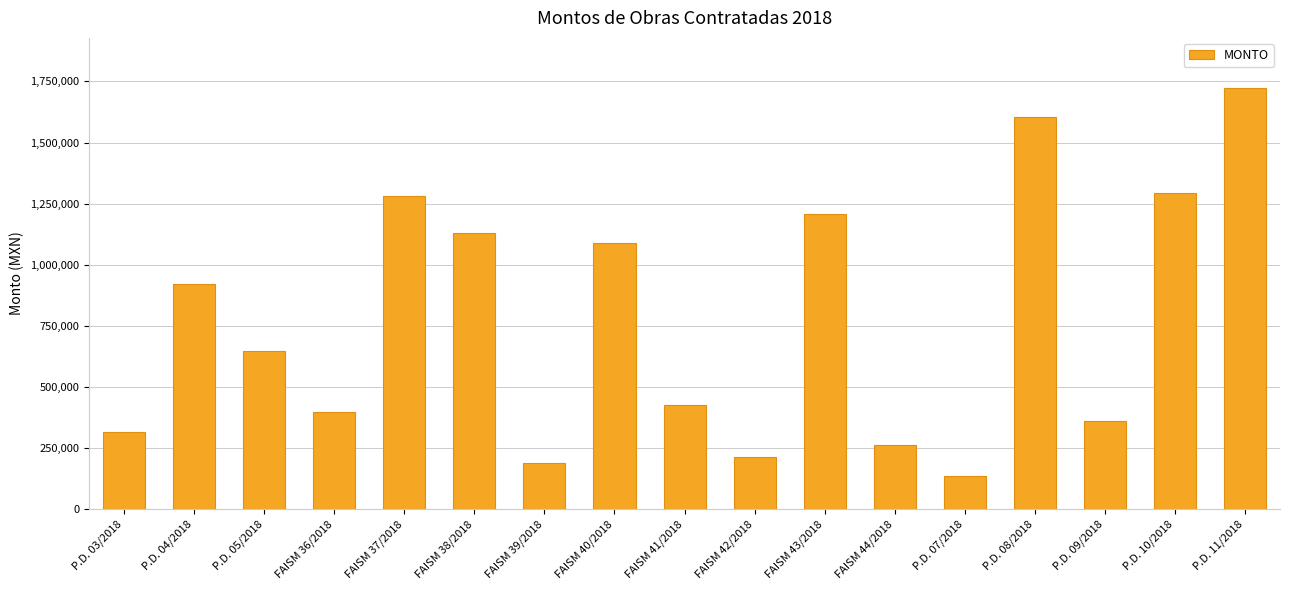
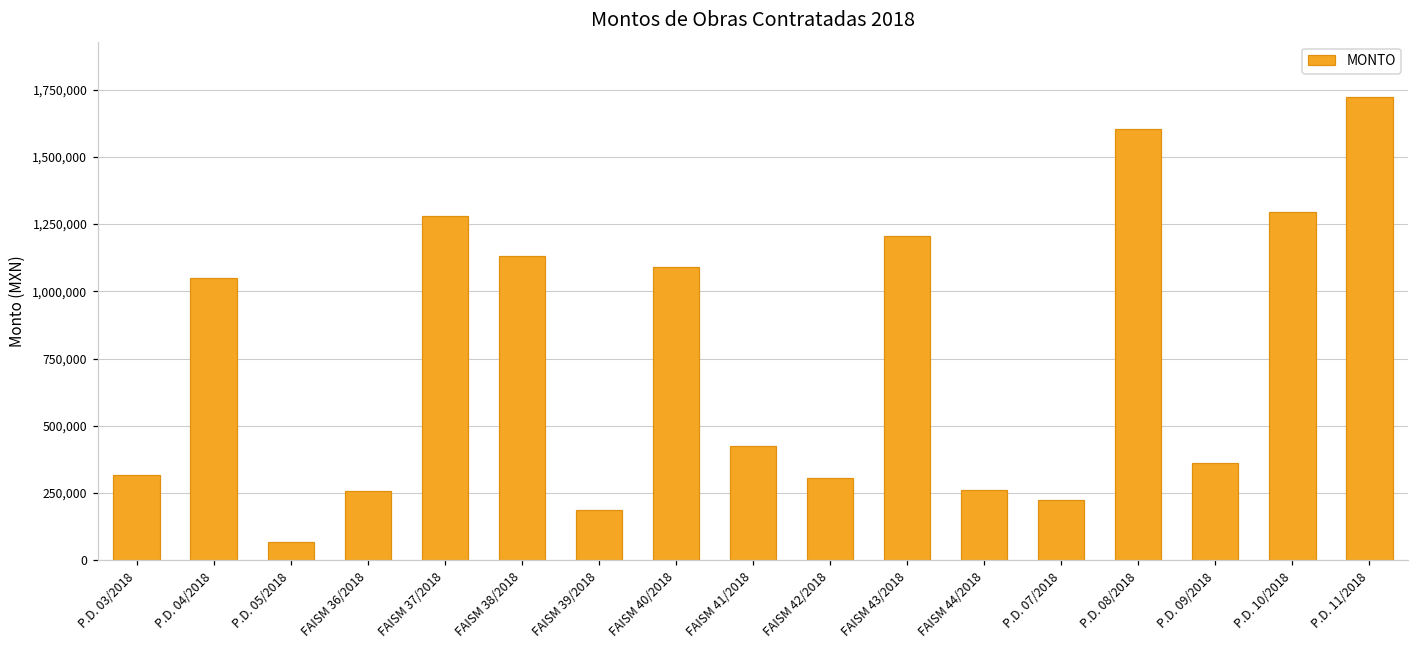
  {
    "P.D. 03/2018": "320,000",
-   "P.D. 04/2018": "920,000",
-   "P.D. 05/2018": "650,000",
-   "FAISM 36/2018": "400,000",
+   "P.D. 04/2018": "1,050,000",
+   "P.D. 05/2018": "70,000",
+   "FAISM 36/2018": "260,000",
    "FAISM 37/2018": "1,280,000",
    "FAISM 38/2018": "1,130,000",
    "FAISM 39/2018": "190,000",
    "FAISM 40/2018": "1,090,000",
    "FAISM 41/2018": "430,000",
-   "FAISM 42/2018": "210,000",
+   "FAISM 42/2018": "310,000",
    "FAISM 43/2018": "1,210,000",
    "FAISM 44/2018": "260,000",
-   "P.D. 07/2018": "140,000",
+   "P.D. 07/2018": "220,000",
    "P.D. 08/2018": "1,600,000",
    "P.D. 09/2018": "360,000",
    "P.D. 10/2018": "1,290,000",
    "P.D. 11/2018": "1,720,000"
  }
